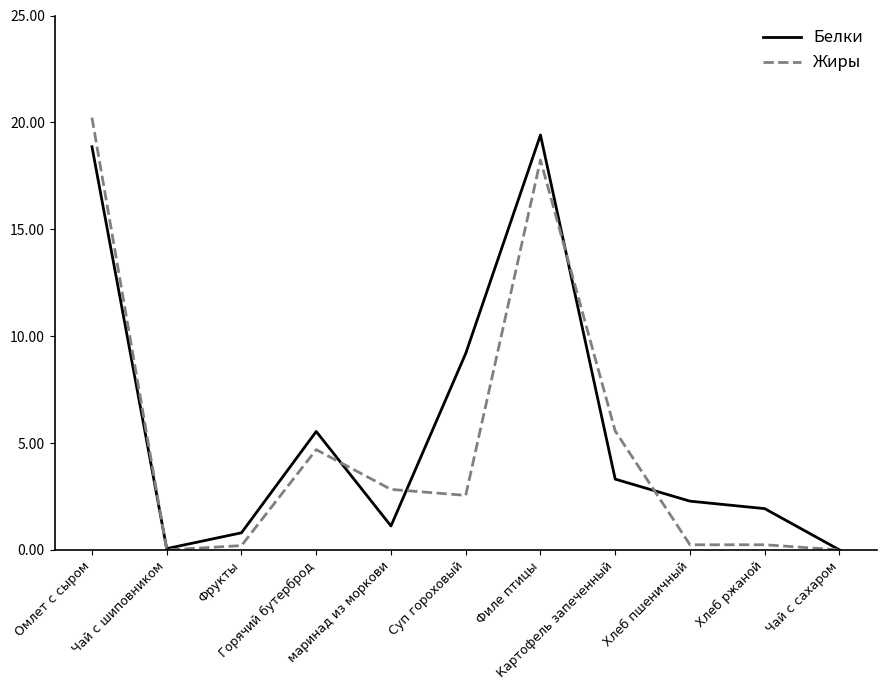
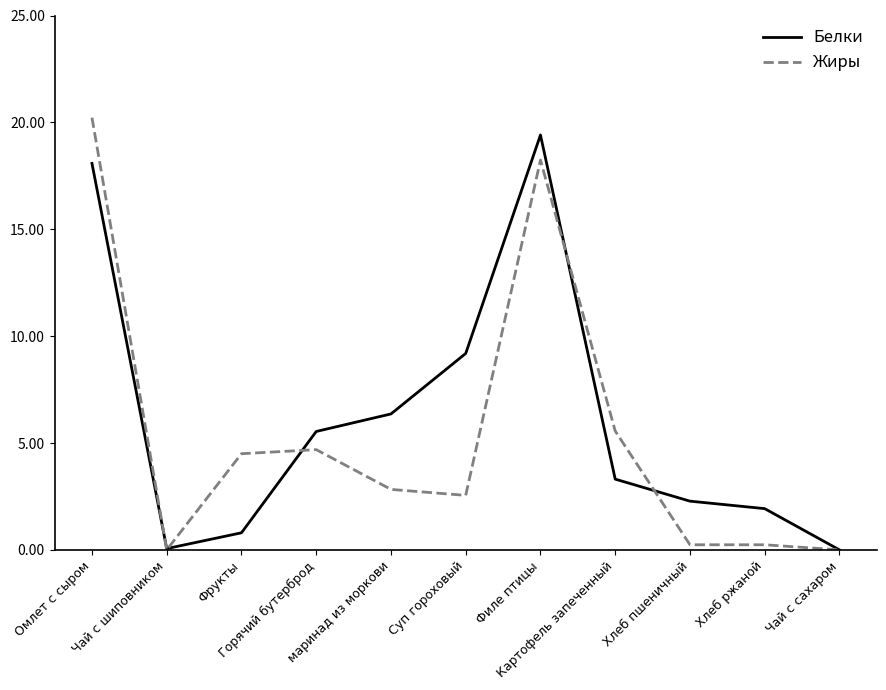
  {
    "Белки": {
-     "Омлет с сыром": 18.9,
+     "Омлет с сыром": 18.1,
      "Фрукты": 0.8,
      "Горячий бутерброд": 5.5,
-     "маринад из моркови": 1.1,
+     "маринад из моркови": 6.4,
      "Суп гороховый": 9.2,
      "Филе птицы": 19.4,
      "Картофель запеченный": 3.3,
      "Хлеб пшеничный": 2.3,
      "Хлеб ржаной": 1.9
    },
    "Жиры": {
      "Омлет с сыром": 20.2,
-     "Фрукты": 0.2,
+     "Фрукты": 4.5,
      "Горячий бутерброд": 4.7,
      "маринад из моркови": 2.8,
      "Суп гороховый": 2.6,
      "Филе птицы": 18.2,
      "Картофель запеченный": 5.6,
      "Хлеб пшеничный": 0.2,
      "Хлеб ржаной": 0.2
    }
  }
